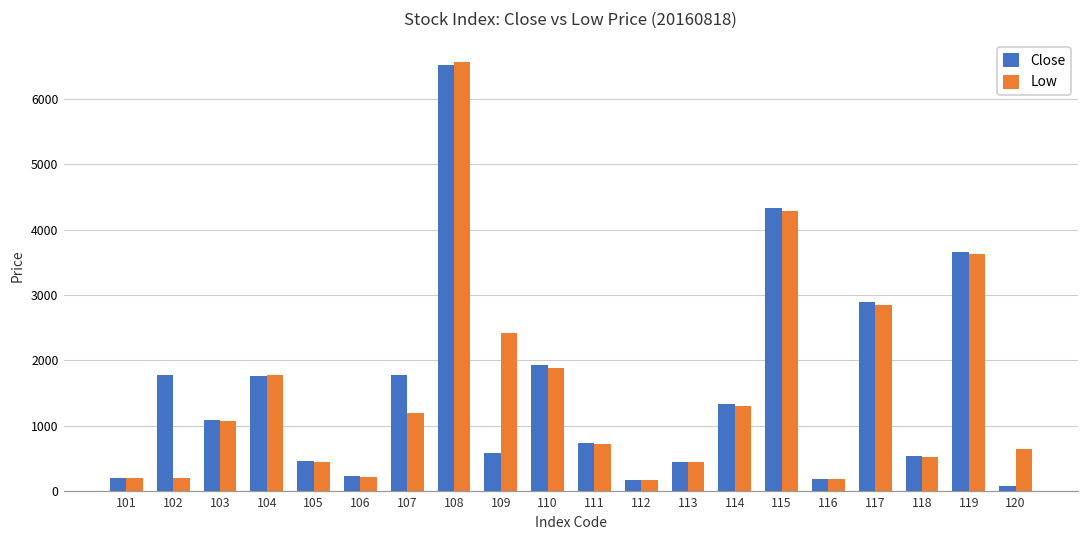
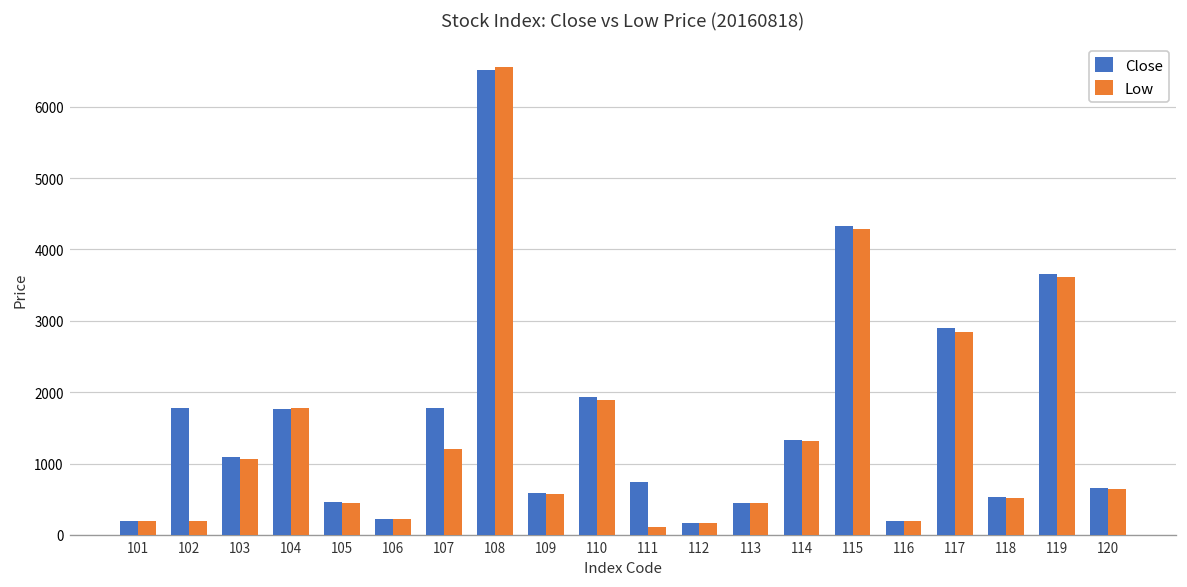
  {
    "Close": {
      "101": 200,
      "102": 1800,
      "103": 1100,
      "104": 1800,
      "105": 500,
      "106": 200,
      "107": 1800,
      "108": 6500,
      "109": 600,
      "110": 1900,
      "111": 700,
      "112": 200,
      "113": 500,
      "114": 1300,
      "115": 4300,
      "116": 200,
      "117": 2900,
      "118": 500,
      "119": 3700,
-     "120": 100
+     "120": 700
    },
    "Low": {
      "101": 200,
      "102": 200,
      "103": 1100,
      "104": 1800,
      "105": 400,
      "106": 200,
      "107": 1200,
      "108": 6600,
-     "109": 2400,
+     "109": 600,
      "110": 1900,
-     "111": 700,
+     "111": 100,
      "112": 200,
      "113": 400,
      "114": 1300,
      "115": 4300,
      "116": 200,
      "117": 2800,
      "118": 500,
      "119": 3600,
      "120": 600
    }
  }
